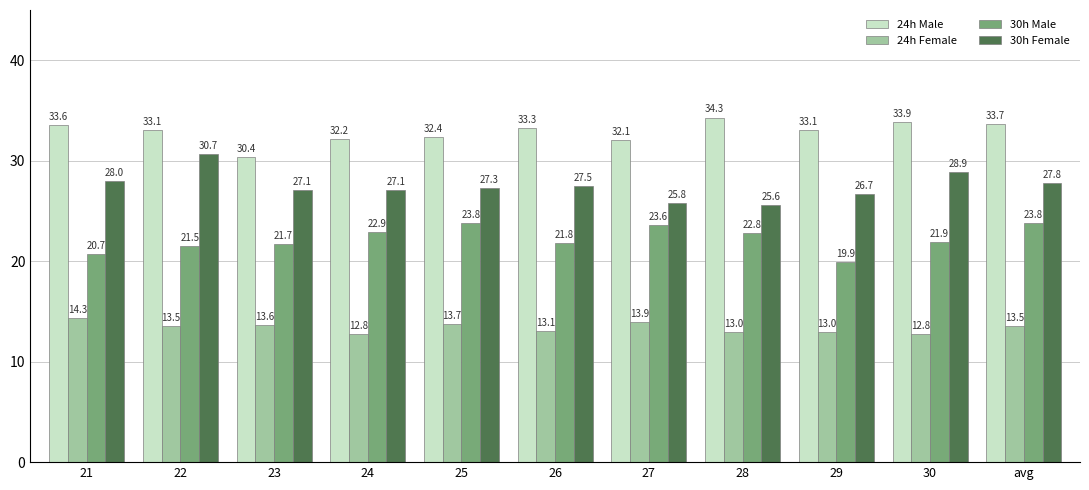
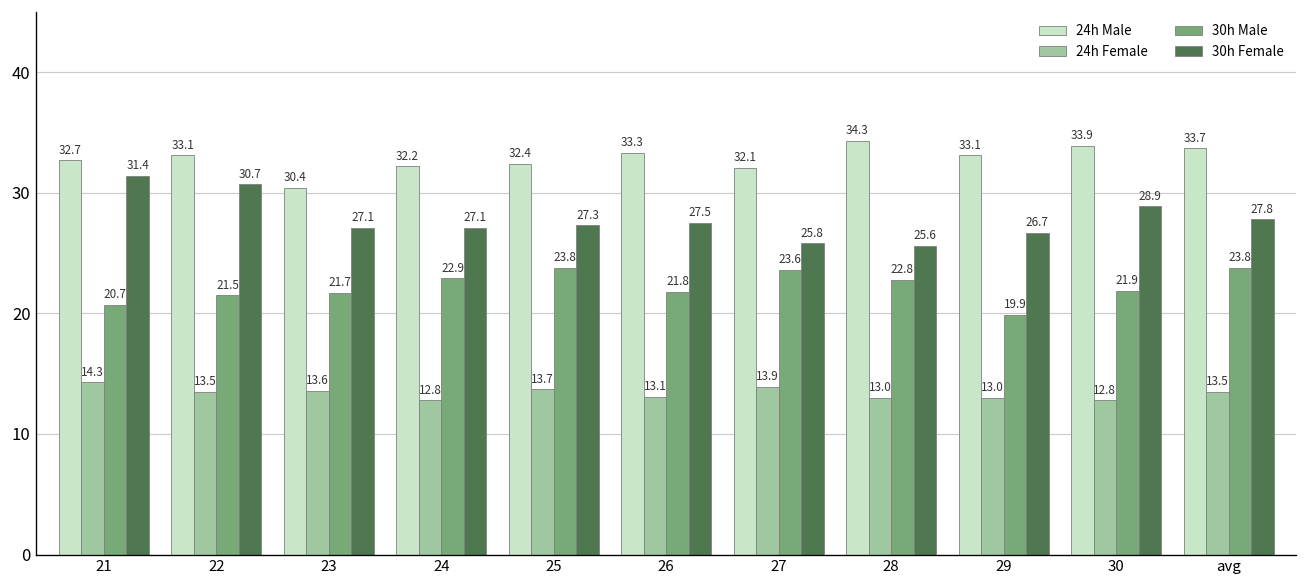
  {
    "24h Male": {
-     "21": 33.6,
+     "21": 32.7,
      "22": 33.1,
      "23": 30.4,
      "24": 32.2,
      "25": 32.4,
      "26": 33.3,
      "27": 32.1,
      "28": 34.3,
      "29": 33.1,
      "30": 33.9,
      "avg": 33.7
    },
    "24h Female": {
      "21": 14.3,
      "22": 13.5,
      "23": 13.6,
      "24": 12.8,
      "25": 13.7,
      "26": 13.1,
      "27": 13.9,
      "28": 13.0,
      "29": 13.0,
      "30": 12.8,
      "avg": 13.5
    },
    "30h Male": {
      "21": 20.7,
      "22": 21.5,
      "23": 21.7,
      "24": 22.9,
      "25": 23.8,
      "26": 21.8,
      "27": 23.6,
      "28": 22.8,
      "29": 19.9,
      "30": 21.9,
      "avg": 23.8
    },
    "30h Female": {
-     "21": 28.0,
+     "21": 31.4,
      "22": 30.7,
      "23": 27.1,
      "24": 27.1,
      "25": 27.3,
      "26": 27.5,
      "27": 25.8,
      "28": 25.6,
      "29": 26.7,
      "30": 28.9,
      "avg": 27.8
    }
  }
